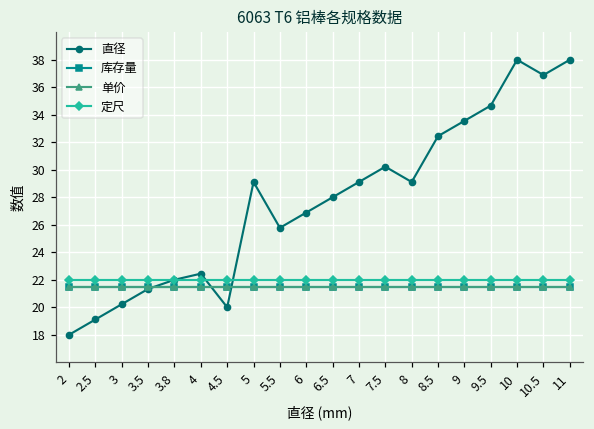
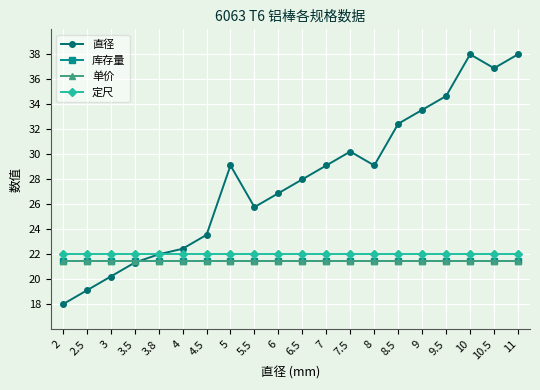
  {
    "直径": {
      "2": 18.0,
      "2.5": 19.1,
      "3": 20.2,
      "4": 22.4,
-     "4.5": 20.0,
+     "4.5": 23.6,
      "5": 29.1,
      "5.5": 25.8,
      "6": 26.9,
      "6.5": 28.0,
      "7": 29.1,
      "7.5": 30.2,
      "8": 29.1,
      "8.5": 32.4,
      "9": 33.6,
      "9.5": 34.7,
      "10": 38.0,
      "10.5": 36.9,
      "11": 38.0
    }
  }
